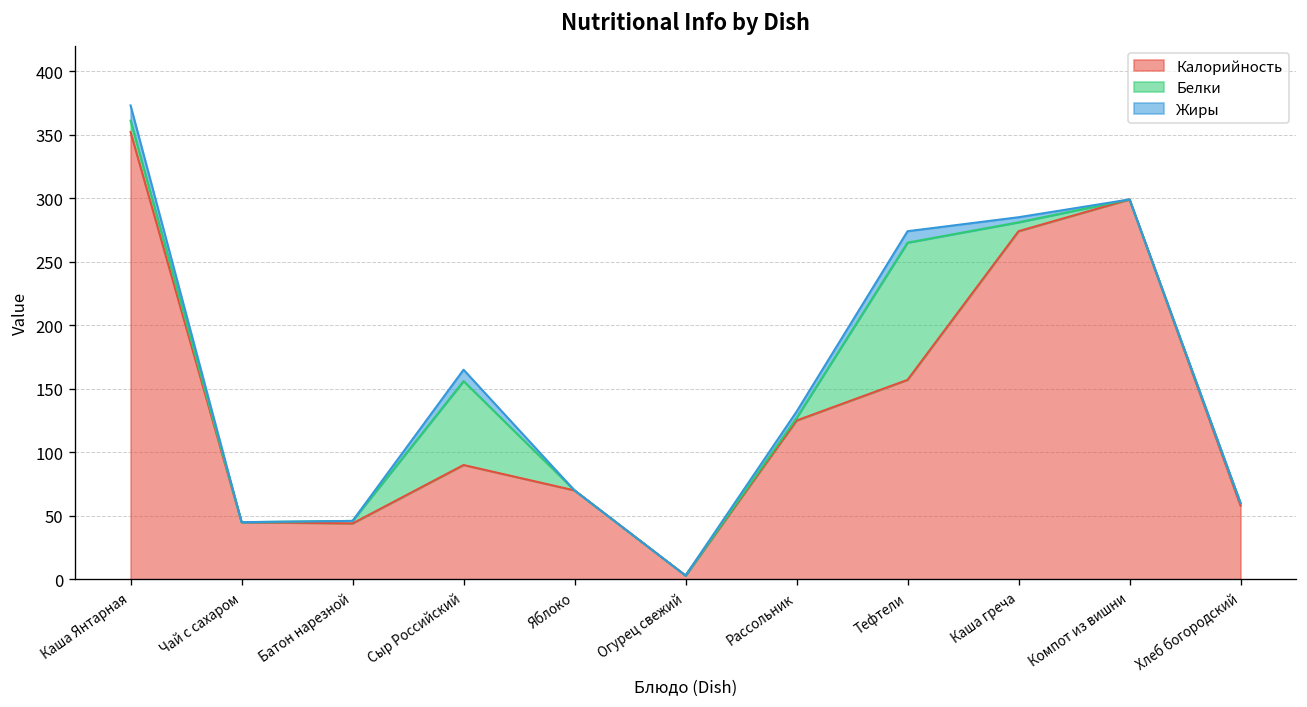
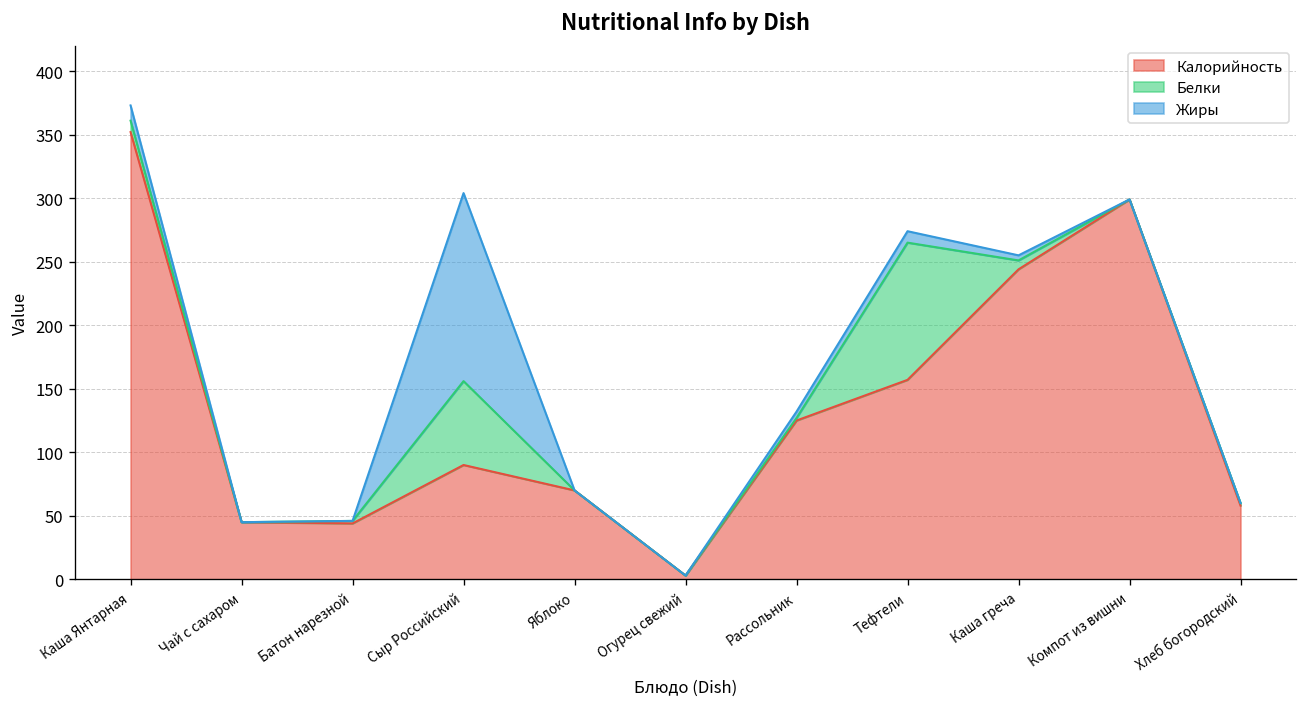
  {
    "Калорийность": {
      "Каша Янтарная": 352,
      "Сыр Российский": 90,
      "Тефтели": 157,
-     "Каша греча": 274
+     "Каша греча": 244
    },
    "Белки": {
      "Каша Янтарная": 9,
      "Сыр Российский": 66,
      "Тефтели": 108,
      "Каша греча": 7
    },
    "Жиры": {
      "Каша Янтарная": 12,
-     "Сыр Российский": 9,
+     "Сыр Российский": 148,
      "Рассольник": 5,
      "Тефтели": 9,
      "Каша греча": 4
    }
  }
